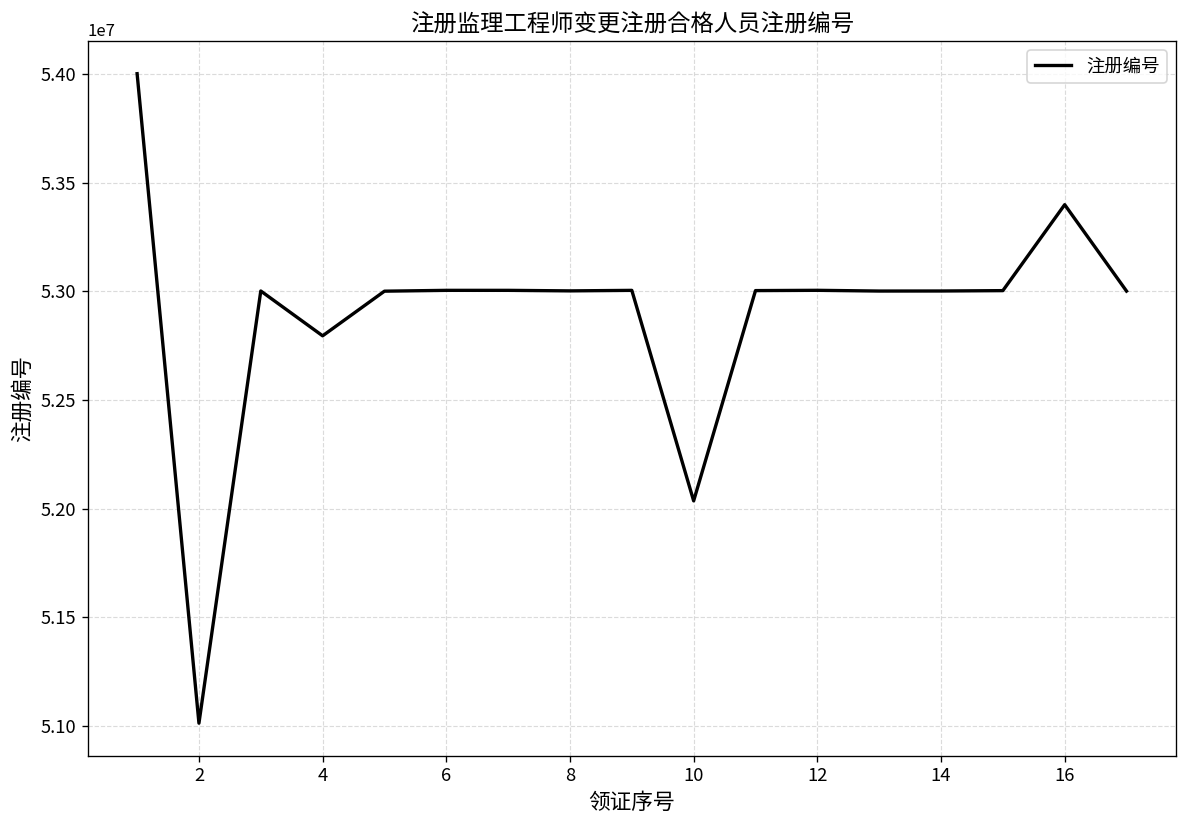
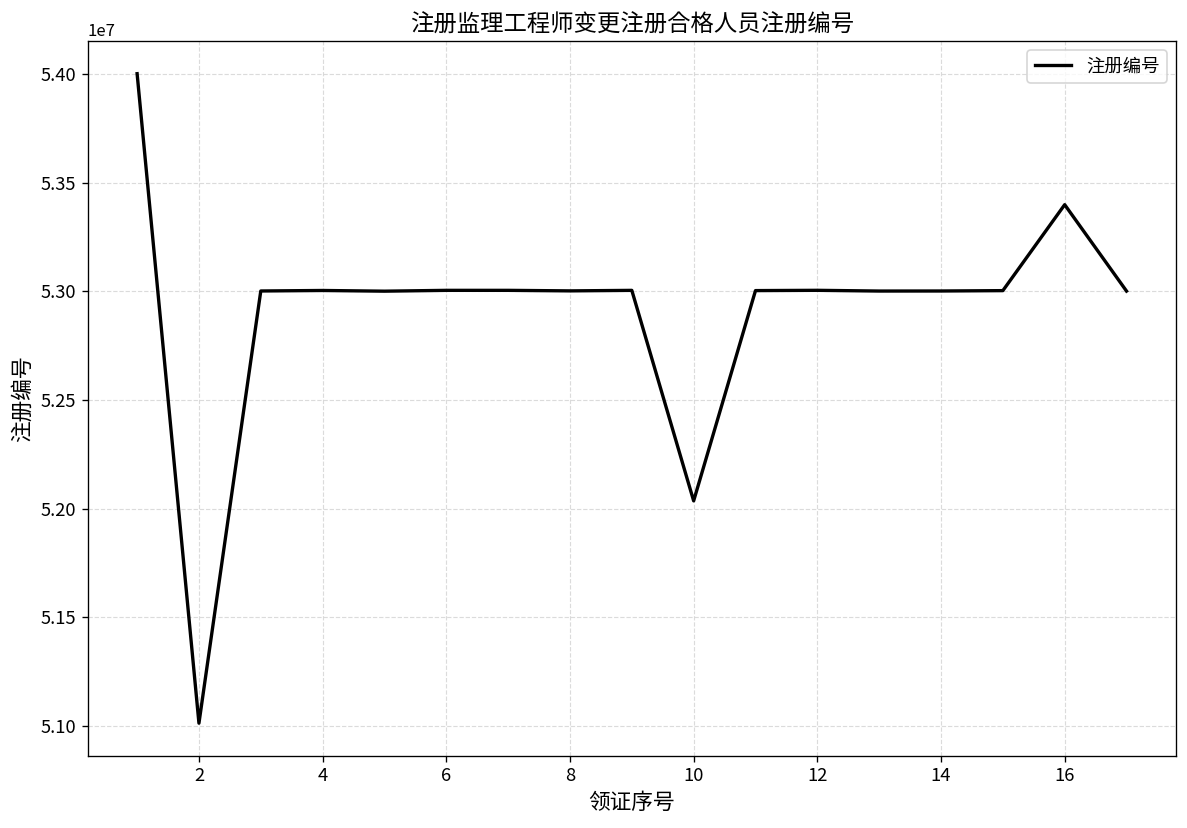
  {
    "2": 51010000,
-   "4": 52800000,
+   "4": 53000000,
    "6": 53000000,
    "8": 53000000,
    "10": 52040000,
    "12": 53000000,
    "14": 53000000,
    "16": 53400000
  }
